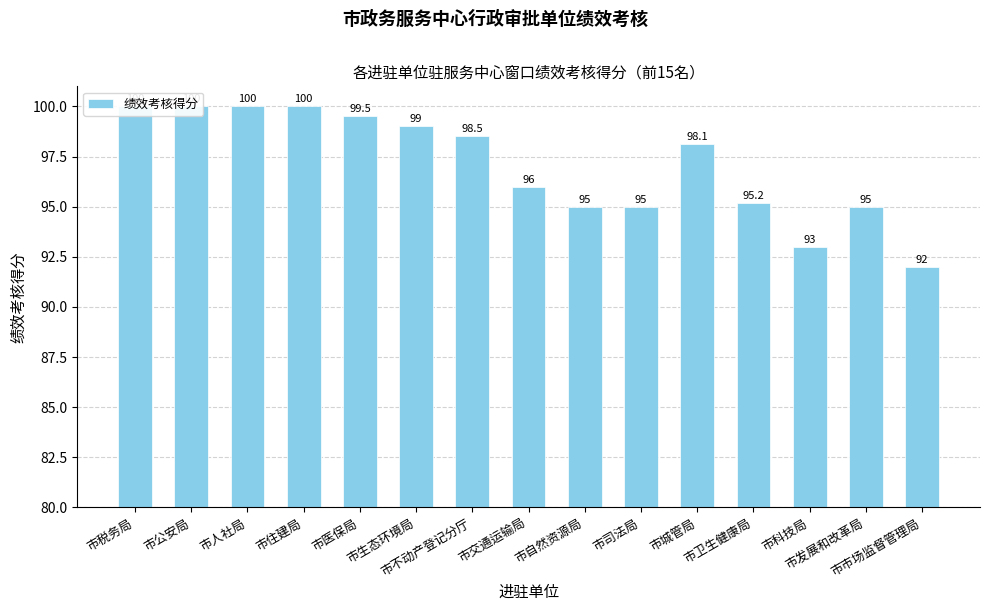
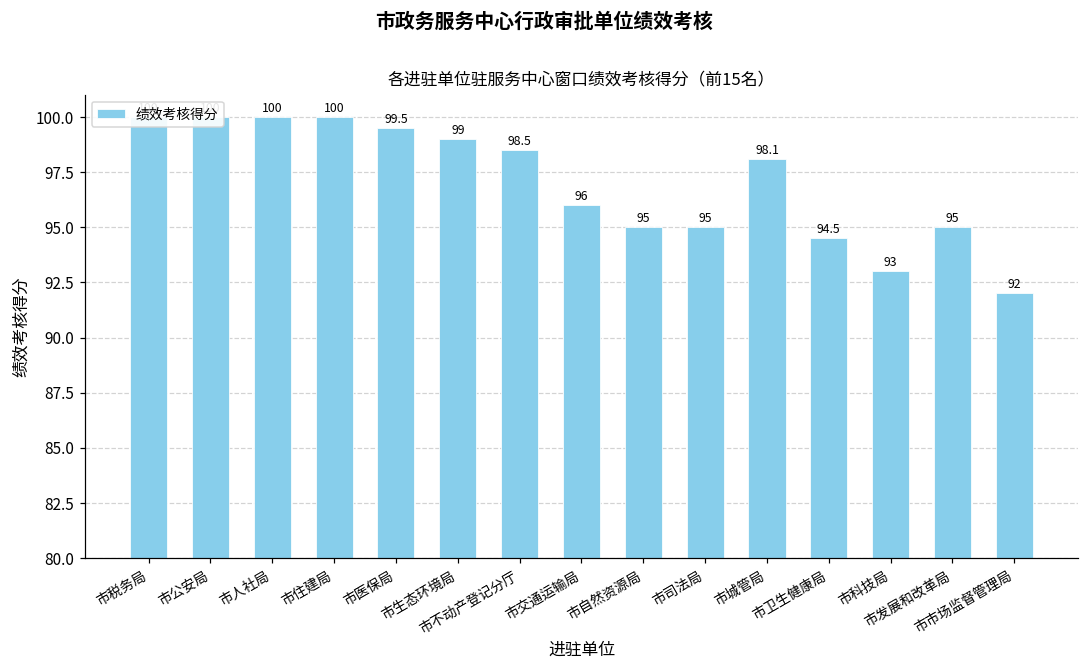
  {
    "市人社局": 100,
    "市住建局": 100,
    "市医保局": 99.5,
    "市生态环境局": 99,
    "市不动产登记分厅": 98.5,
    "市交通运输局": 96,
    "市自然资源局": 95,
    "市司法局": 95,
    "市城管局": 98.1,
-   "市卫生健康局": 95.2,
+   "市卫生健康局": 94.5,
    "市科技局": 93,
    "市发展和改革局": 95,
    "市市场监督管理局": 92
  }
